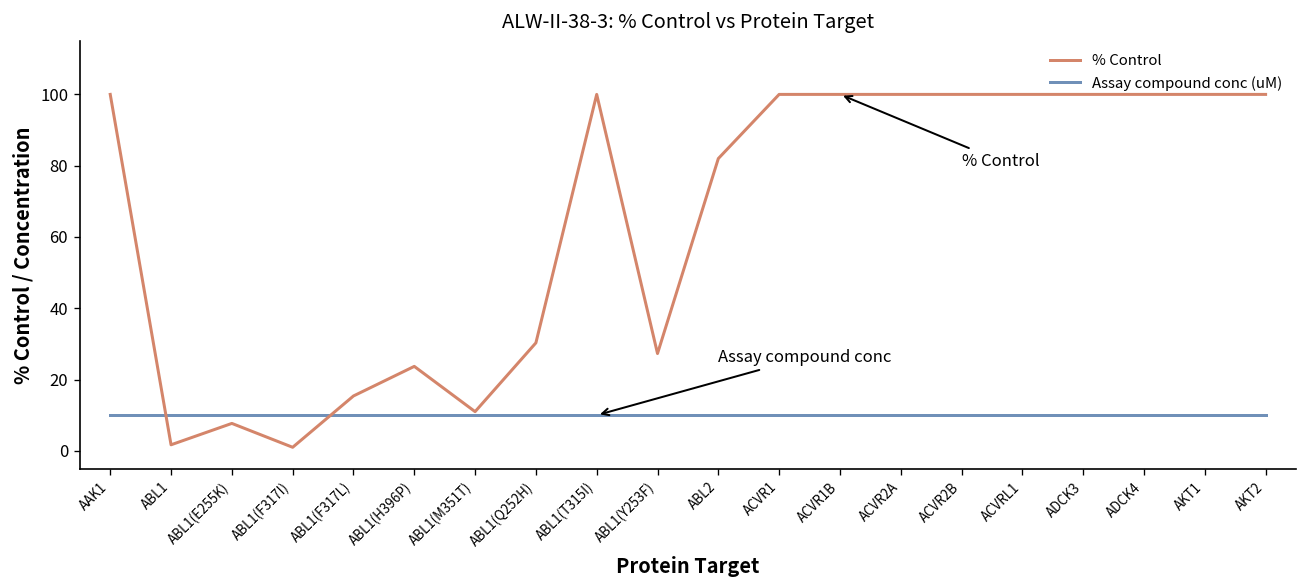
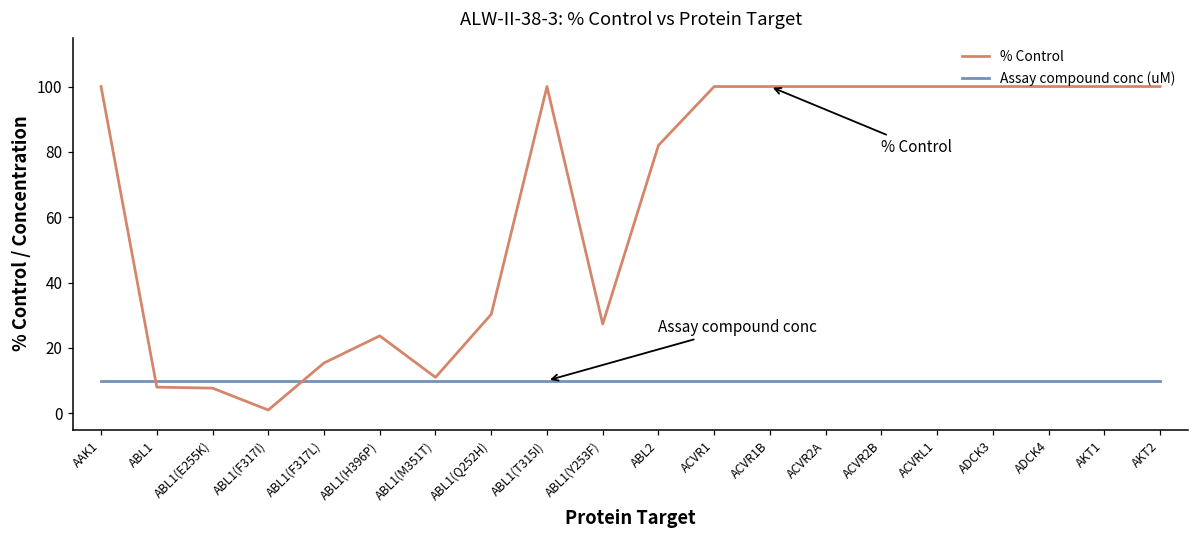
  {
    "% Control": {
      "AAK1": 100,
-     "ABL1": 2,
+     "ABL1": 8,
      "ABL1(E255K)": 8,
      "ABL1(F317I)": 1,
      "ABL1(F317L)": 15,
      "ABL1(H396P)": 24,
      "ABL1(M351T)": 11,
      "ABL1(Q252H)": 30,
      "ABL1(T315I)": 100,
      "ABL1(Y253F)": 27,
      "ABL2": 82,
      "ACVR1": 100,
      "ACVR1B": 100,
      "ACVR2A": 100,
      "ACVR2B": 100,
      "ACVRL1": 100,
      "ADCK3": 100,
      "ADCK4": 100,
      "AKT1": 100,
      "AKT2": 100
    },
    "Assay compound conc (uM)": {
      "AAK1": 10,
      "ABL1": 10,
      "ABL1(E255K)": 10,
      "ABL1(F317I)": 10,
      "ABL1(F317L)": 10,
      "ABL1(H396P)": 10,
      "ABL1(M351T)": 10,
      "ABL1(Q252H)": 10,
      "ABL1(T315I)": 10,
      "ABL1(Y253F)": 10,
      "ABL2": 10,
      "ACVR1": 10,
      "ACVR1B": 10,
      "ACVR2A": 10,
      "ACVR2B": 10,
      "ACVRL1": 10,
      "ADCK3": 10,
      "ADCK4": 10,
      "AKT1": 10,
      "AKT2": 10
    }
  }
